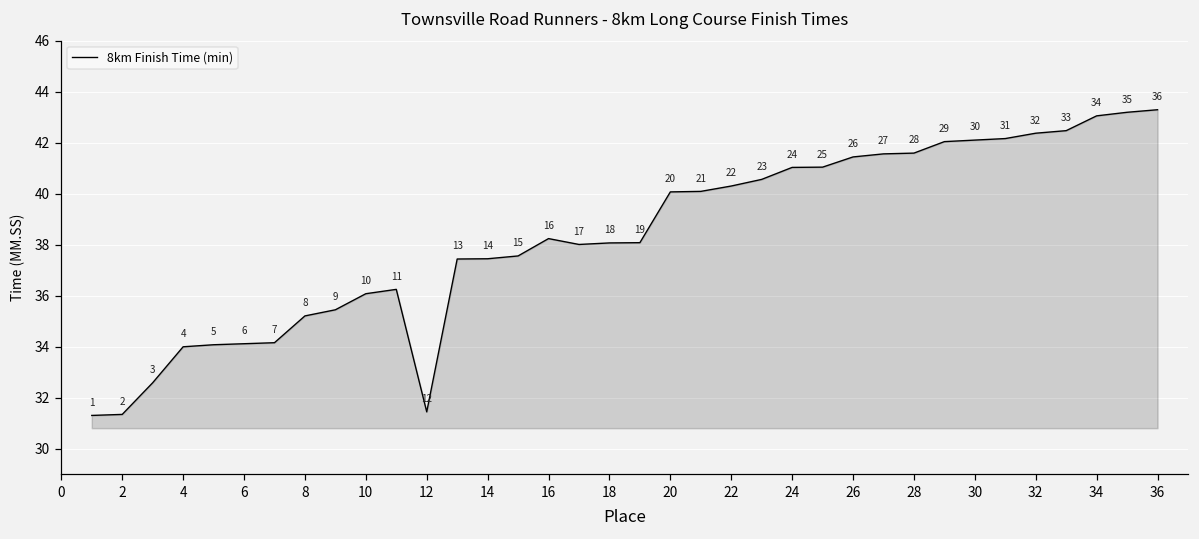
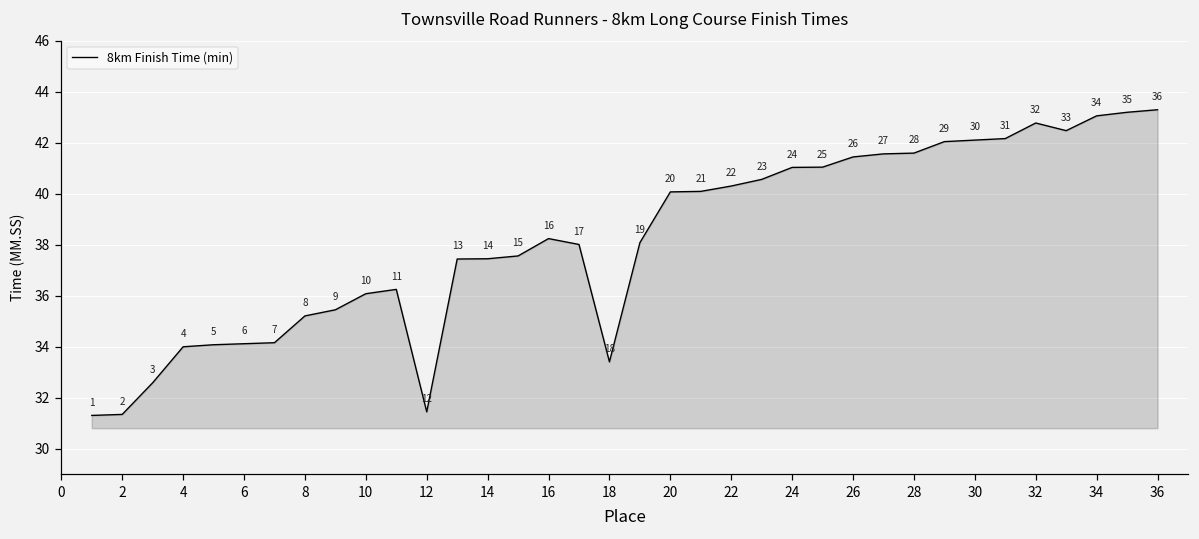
  {
-   "18": 38.1,
-   "32": 42.4
+   "18": 33.4,
+   "32": 42.8
  }
